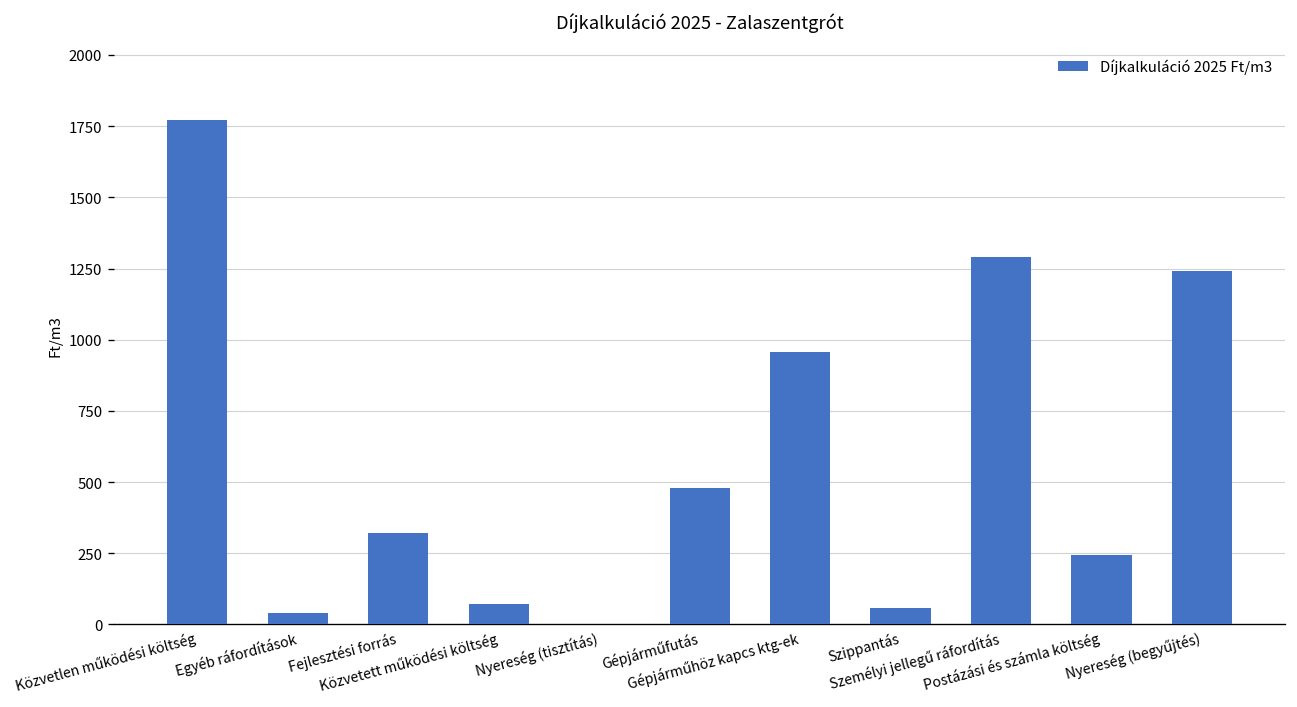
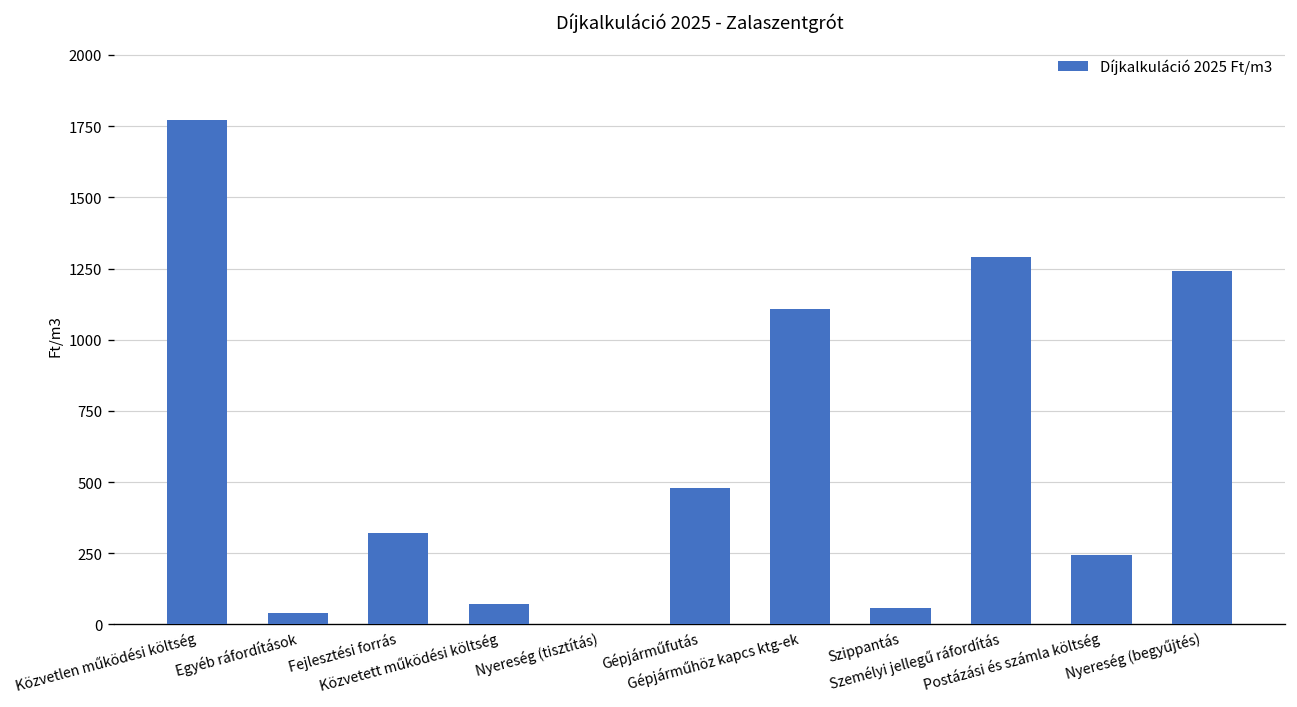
  {
    "Közvetlen működési költség": 1770,
    "Egyéb ráfordítások": 40,
    "Fejlesztési forrás": 320,
    "Közvetett működési költség": 70,
    "Nyereség (tisztítás)": 0,
    "Gépjárműfutás": 480,
-   "Gépjárműhöz kapcs ktg-ek": 960,
+   "Gépjárműhöz kapcs ktg-ek": 1110,
    "Szippantás": 60,
    "Személyi jellegű ráfordítás": 1290,
    "Postázási és számla költség": 240,
    "Nyereség (begyűjtés)": 1240
  }
